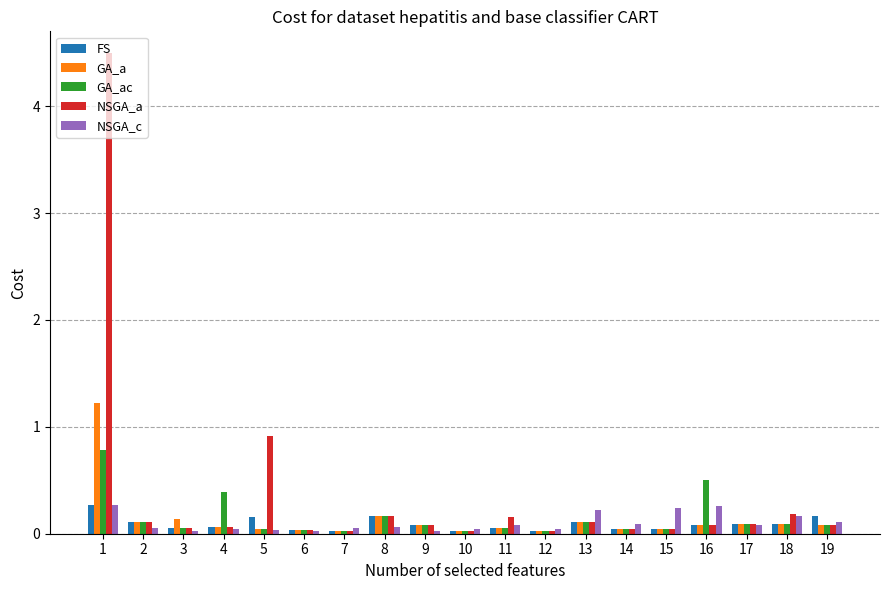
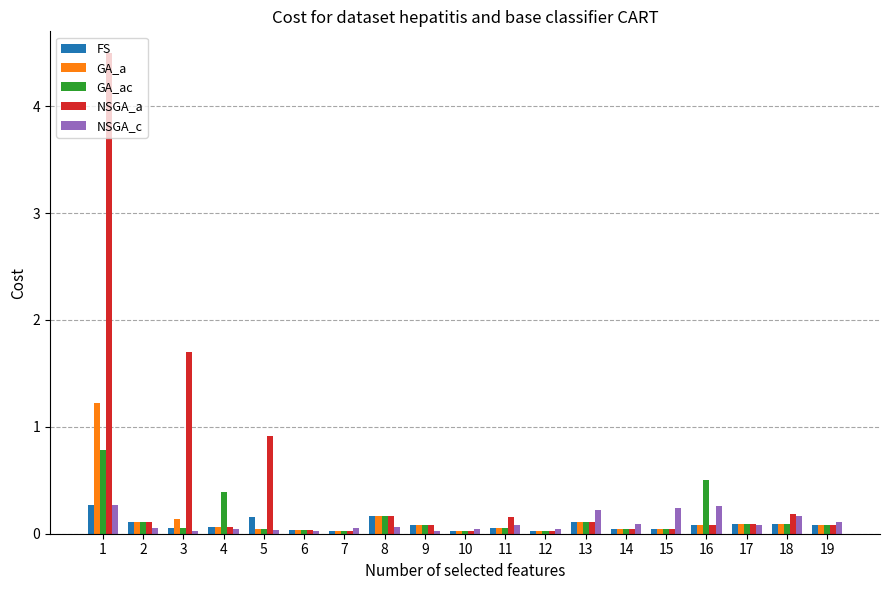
  {
    "FS": {
      "1": 0.27,
      "2": 0.11,
      "3": 0.05,
      "4": 0.07,
      "5": 0.16,
      "6": 0.04,
      "7": 0.03,
      "8": 0.16,
      "9": 0.08,
      "10": 0.03,
      "11": 0.05,
      "12": 0.03,
      "13": 0.11,
      "14": 0.04,
      "15": 0.04,
      "16": 0.08,
      "17": 0.09,
      "18": 0.09,
-     "19": 0.17
+     "19": 0.08
    },
    "GA_a": {
      "1": 1.23,
      "2": 0.11,
      "3": 0.14,
      "4": 0.07,
      "5": 0.04,
      "6": 0.04,
      "7": 0.03,
      "8": 0.16,
      "9": 0.08,
      "10": 0.03,
      "11": 0.05,
      "12": 0.03,
      "13": 0.11,
      "14": 0.04,
      "15": 0.04,
      "16": 0.08,
      "17": 0.09,
      "18": 0.09,
      "19": 0.08
    },
    "GA_ac": {
      "1": 0.79,
      "2": 0.11,
      "3": 0.05,
      "4": 0.39,
      "5": 0.04,
      "6": 0.04,
      "7": 0.03,
      "8": 0.16,
      "9": 0.08,
      "10": 0.03,
      "11": 0.05,
      "12": 0.03,
      "13": 0.11,
      "14": 0.04,
      "15": 0.04,
      "16": 0.50,
      "17": 0.09,
      "18": 0.09,
      "19": 0.08
    },
    "NSGA_a": {
      "2": 0.11,
-     "3": 0.05,
+     "3": 1.70,
      "4": 0.07,
      "5": 0.91,
      "6": 0.04,
      "7": 0.03,
      "8": 0.16,
      "9": 0.08,
      "10": 0.03,
      "11": 0.15,
      "12": 0.03,
      "13": 0.11,
      "14": 0.04,
      "15": 0.04,
      "16": 0.08,
      "17": 0.09,
      "18": 0.18,
      "19": 0.08
    },
    "NSGA_c": {
      "1": 0.27,
      "2": 0.05,
      "3": 0.03,
      "4": 0.04,
      "5": 0.04,
      "6": 0.03,
      "7": 0.05,
      "8": 0.07,
      "9": 0.03,
      "10": 0.04,
      "11": 0.08,
      "12": 0.04,
      "13": 0.22,
      "14": 0.09,
      "15": 0.24,
      "16": 0.26,
      "17": 0.08,
      "18": 0.16,
      "19": 0.11
    }
  }
